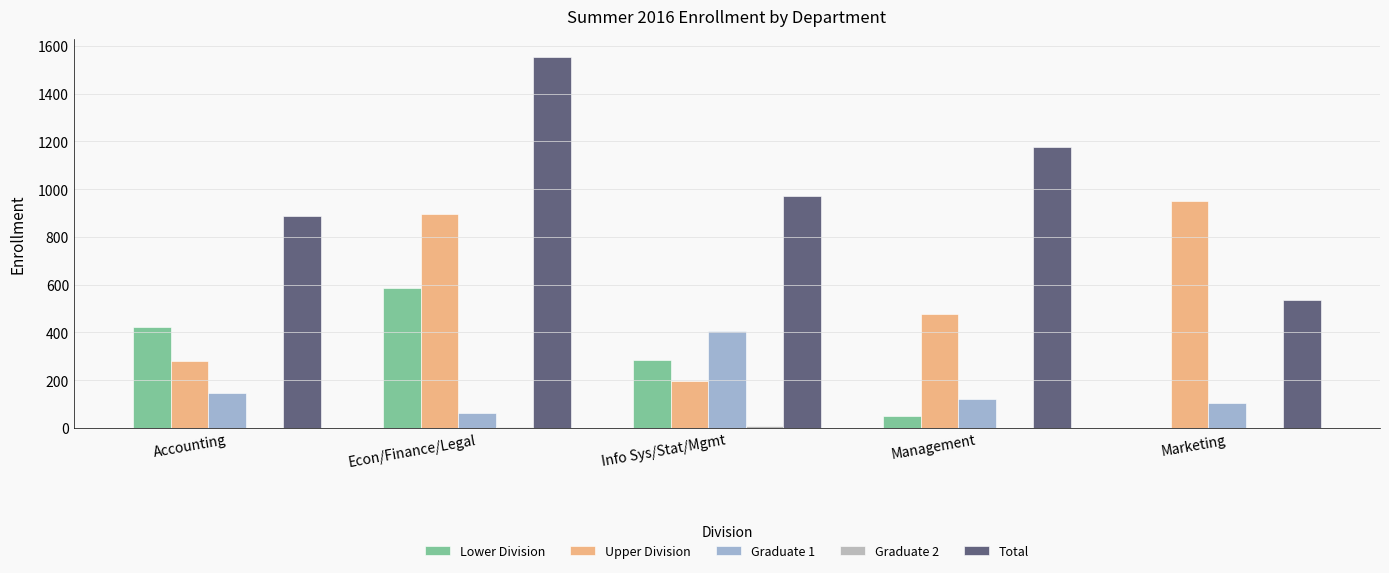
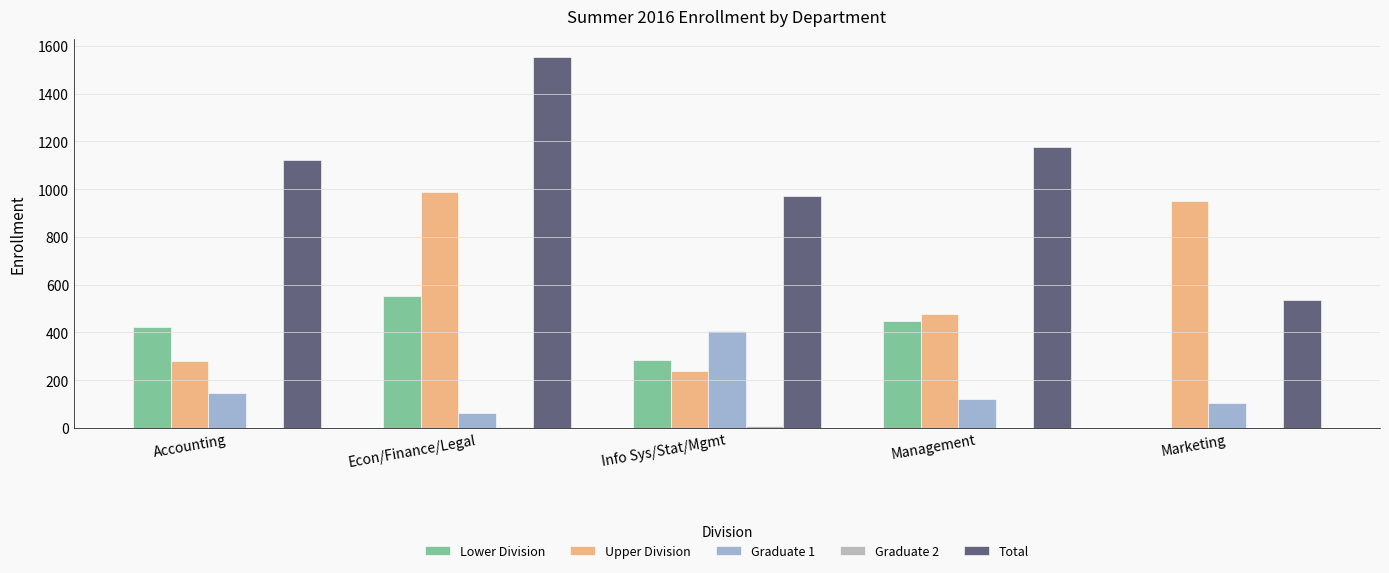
  {
    "Lower Division": {
      "Accounting": 420,
-     "Econ/Finance/Legal": 590,
+     "Econ/Finance/Legal": 550,
      "Info Sys/Stat/Mgmt": 280,
-     "Management": 50,
+     "Management": 450,
      "Marketing": 0
    },
    "Upper Division": {
      "Accounting": 280,
-     "Econ/Finance/Legal": 900,
-     "Info Sys/Stat/Mgmt": 200,
+     "Econ/Finance/Legal": 990,
+     "Info Sys/Stat/Mgmt": 240,
      "Management": 480,
      "Marketing": 950
    },
    "Total": {
-     "Accounting": 890,
+     "Accounting": 1120,
      "Econ/Finance/Legal": 1550,
      "Info Sys/Stat/Mgmt": 970,
      "Management": 1180,
      "Marketing": 540
    }
  }
